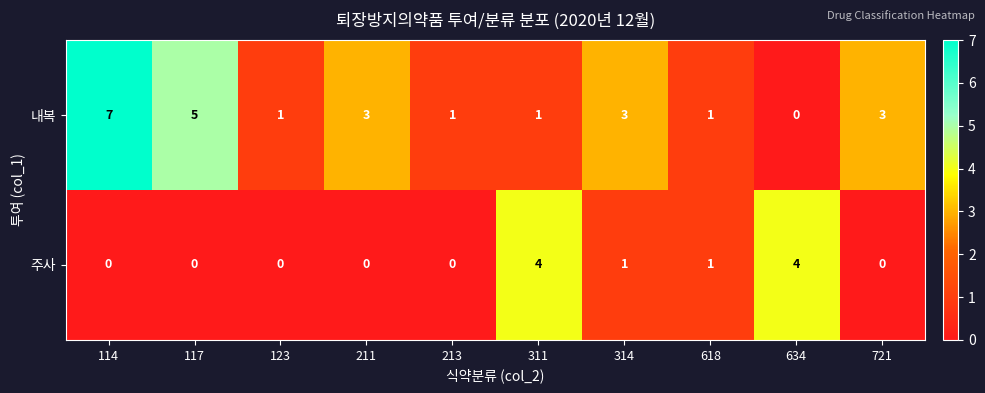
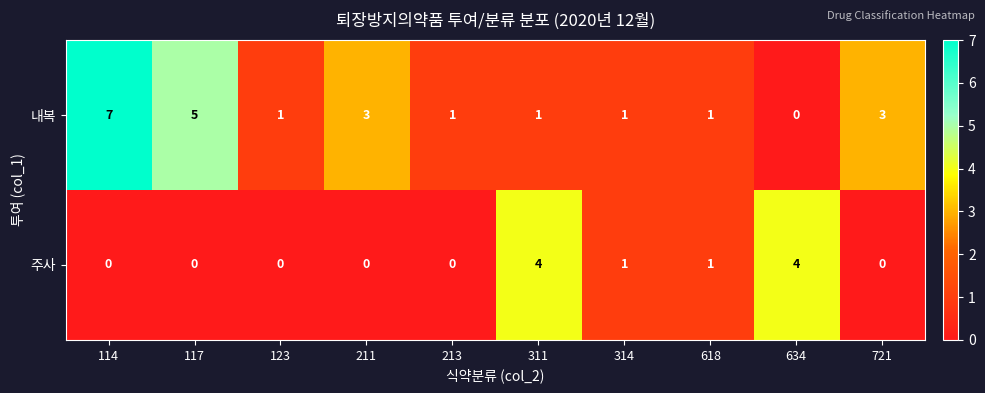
  {
    "내복": {
      "114": 7,
      "117": 5,
      "123": 1,
      "211": 3,
      "213": 1,
      "311": 1,
-     "314": 3,
+     "314": 1,
      "618": 1,
      "634": 0,
      "721": 3
    },
    "주사": {
      "114": 0,
      "117": 0,
      "123": 0,
      "211": 0,
      "213": 0,
      "311": 4,
      "314": 1,
      "618": 1,
      "634": 4,
      "721": 0
    }
  }
